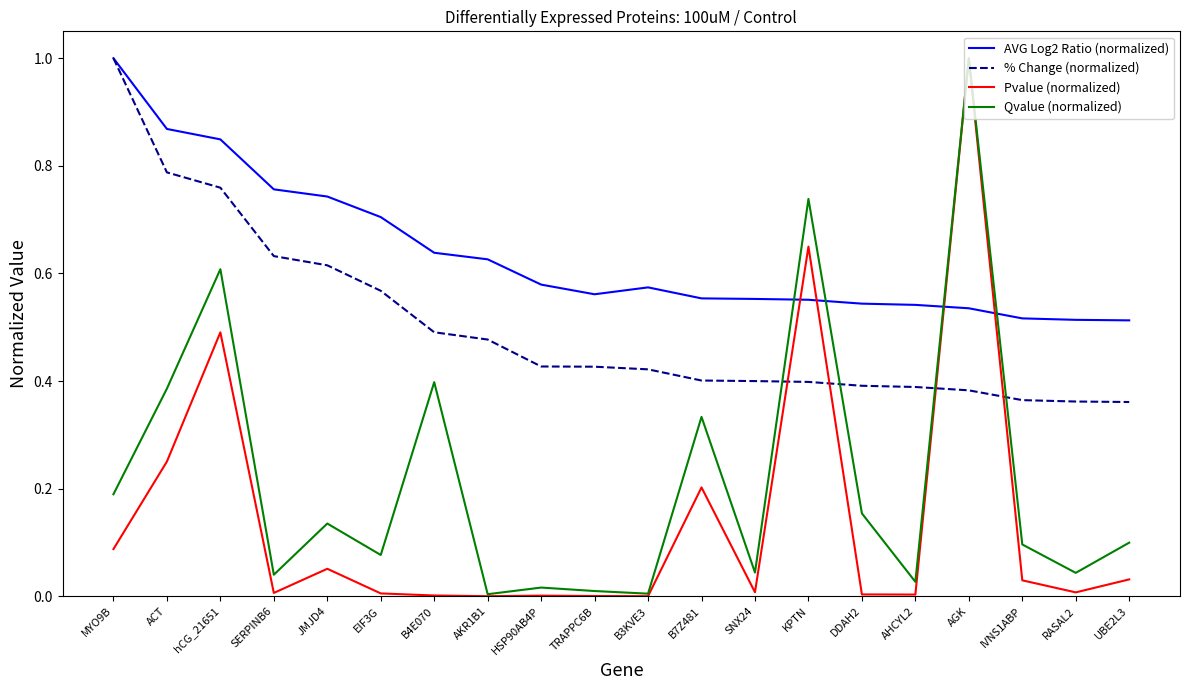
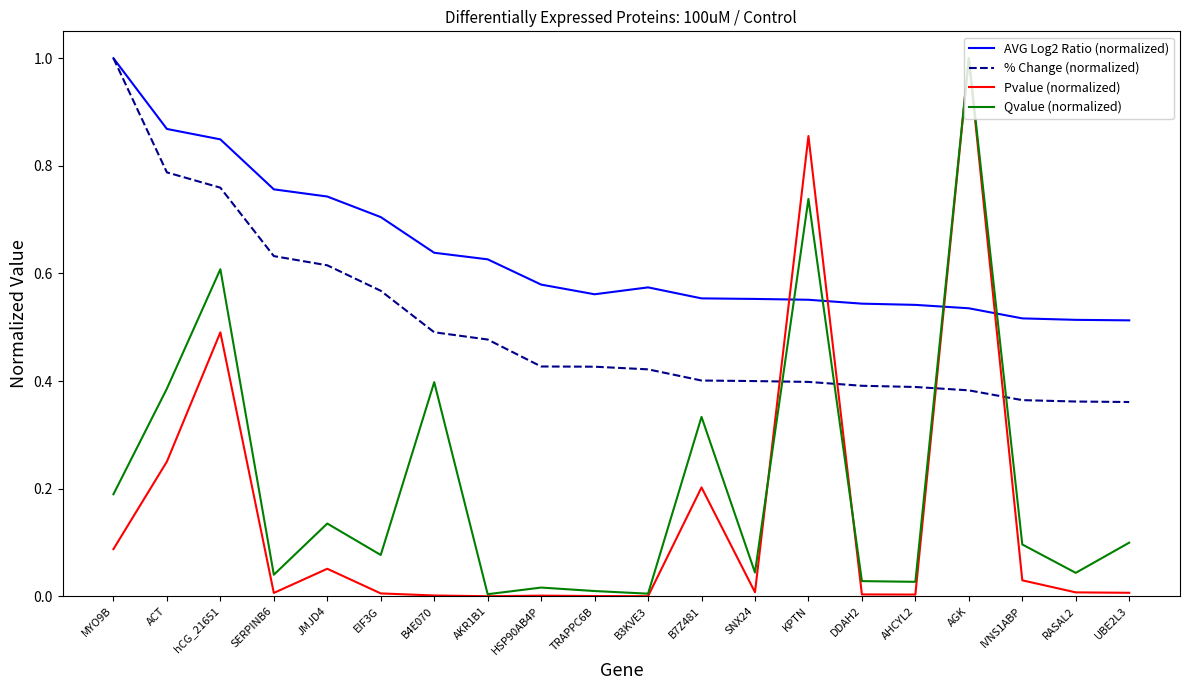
  {
    "AVG Log2 Ratio (normalized)": {
      "ACT": 0.87,
      "hCG_21651": 0.85,
      "SERPINB6": 0.76,
      "JMJD4": 0.74,
      "EIF3G": 0.70,
      "B4E070": 0.64,
      "AKR1B1": 0.63,
      "HSP90AB4P": 0.58,
      "TRAPPC6B": 0.56,
      "B3KVE3": 0.57,
      "B7Z481": 0.55,
      "SNX24": 0.55,
      "KPTN": 0.55,
      "DDAH2": 0.54,
      "AHCYL2": 0.54,
      "AGK": 0.54,
      "IVNS1ABP": 0.52,
      "RASAL2": 0.51,
      "UBE2L3": 0.51
    },
    "% Change (normalized)": {
      "ACT": 0.79,
      "hCG_21651": 0.76,
      "SERPINB6": 0.63,
      "JMJD4": 0.62,
      "EIF3G": 0.57,
      "B4E070": 0.49,
      "AKR1B1": 0.48,
      "HSP90AB4P": 0.43,
      "TRAPPC6B": 0.43,
      "B3KVE3": 0.42,
      "B7Z481": 0.40,
      "SNX24": 0.40,
      "KPTN": 0.40,
      "DDAH2": 0.39,
      "AHCYL2": 0.39,
      "AGK": 0.38,
      "IVNS1ABP": 0.36,
      "RASAL2": 0.36,
      "UBE2L3": 0.36
    },
    "Pvalue (normalized)": {
      "MYO9B": 0.09,
      "ACT": 0.25,
      "hCG_21651": 0.49,
      "SERPINB6": 0.01,
      "JMJD4": 0.05,
      "EIF3G": 0.01,
      "B4E070": 0.00,
      "HSP90AB4P": 0.00,
      "TRAPPC6B": 0.00,
      "B7Z481": 0.20,
      "SNX24": 0.01,
-     "KPTN": 0.65,
+     "KPTN": 0.86,
      "DDAH2": 0.00,
      "AHCYL2": 0.00,
      "IVNS1ABP": 0.03,
      "RASAL2": 0.01,
-     "UBE2L3": 0.03
+     "UBE2L3": 0.01
    },
    "Qvalue (normalized)": {
      "MYO9B": 0.19,
      "ACT": 0.39,
      "hCG_21651": 0.61,
      "SERPINB6": 0.04,
      "JMJD4": 0.14,
      "EIF3G": 0.08,
      "B4E070": 0.40,
      "HSP90AB4P": 0.02,
      "TRAPPC6B": 0.01,
      "B7Z481": 0.33,
      "SNX24": 0.04,
      "KPTN": 0.74,
-     "DDAH2": 0.15,
+     "DDAH2": 0.03,
      "AHCYL2": 0.03,
      "IVNS1ABP": 0.10,
      "RASAL2": 0.04,
      "UBE2L3": 0.10
    }
  }
